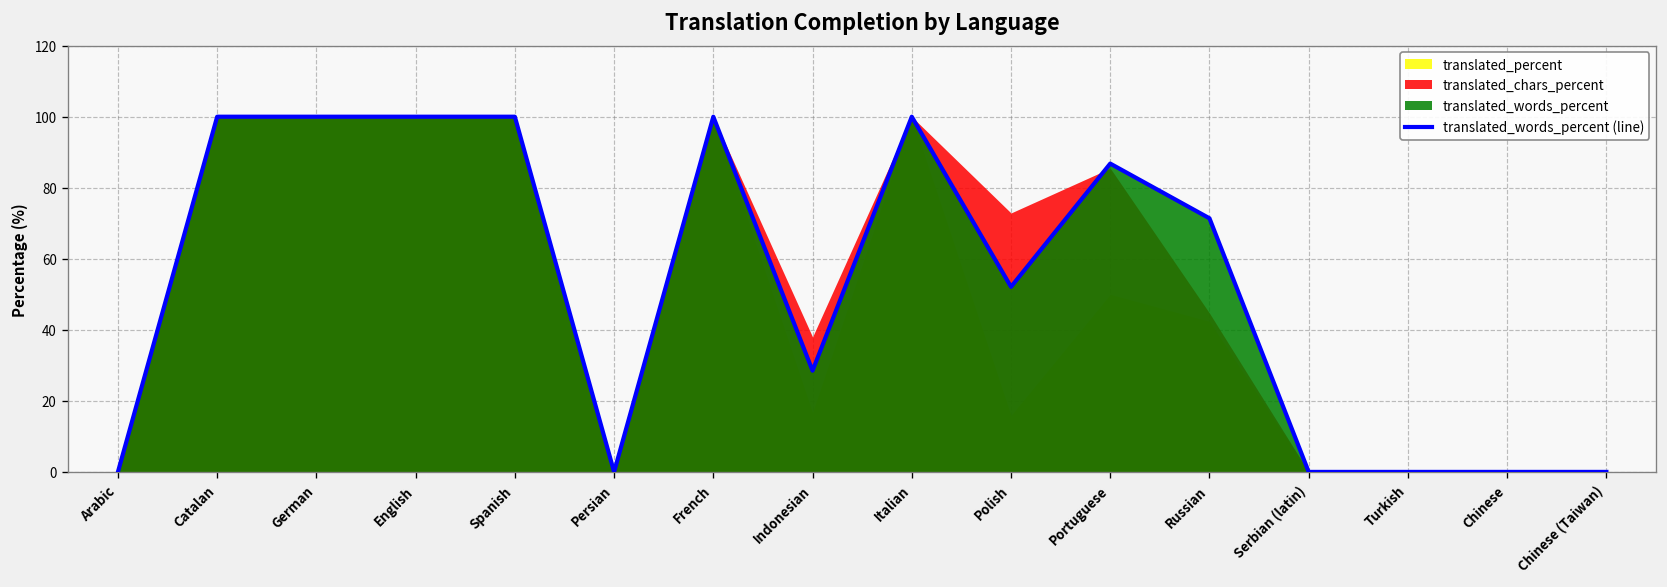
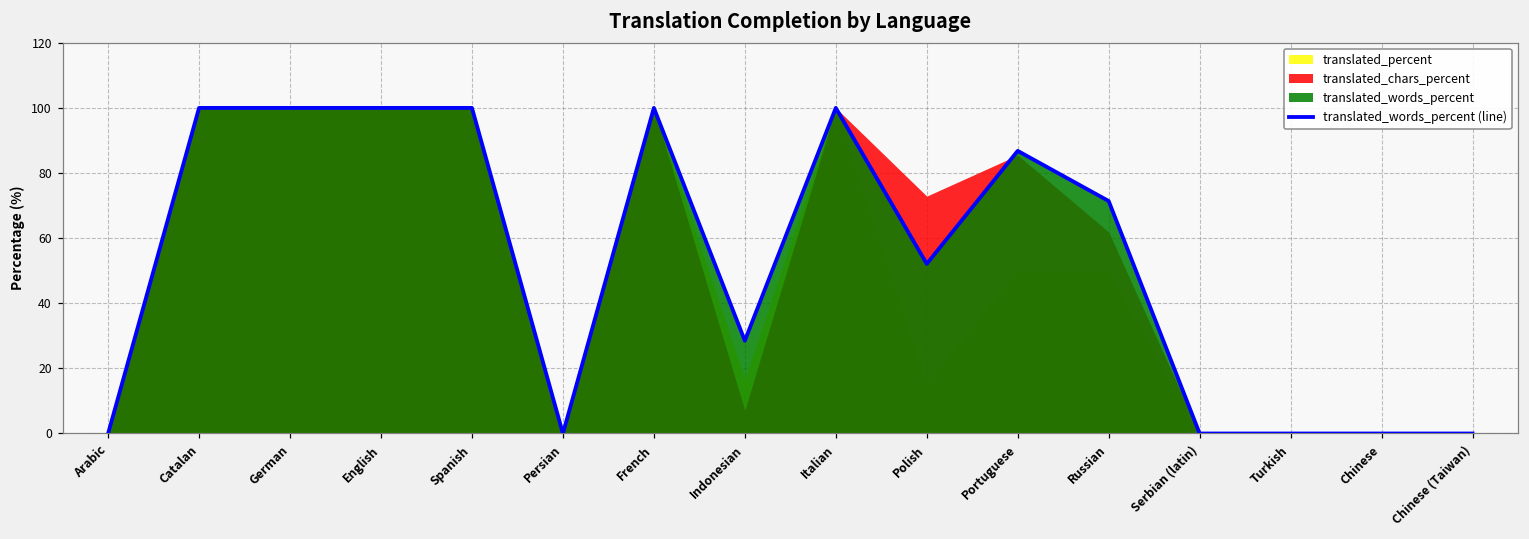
  {
    "translated_percent": {
      "Indonesian": 17,
      "Polish": 16,
      "Portuguese": 50,
-     "Russian": 42
+     "Russian": 50
    },
    "translated_chars_percent": {
-     "Indonesian": 38,
+     "Indonesian": 7,
      "Polish": 73,
      "Portuguese": 86,
-     "Russian": 45
+     "Russian": 62
    },
    "translated_words_percent": {
      "Indonesian": 29,
      "Polish": 52,
      "Portuguese": 87,
      "Russian": 71
    }
  }
